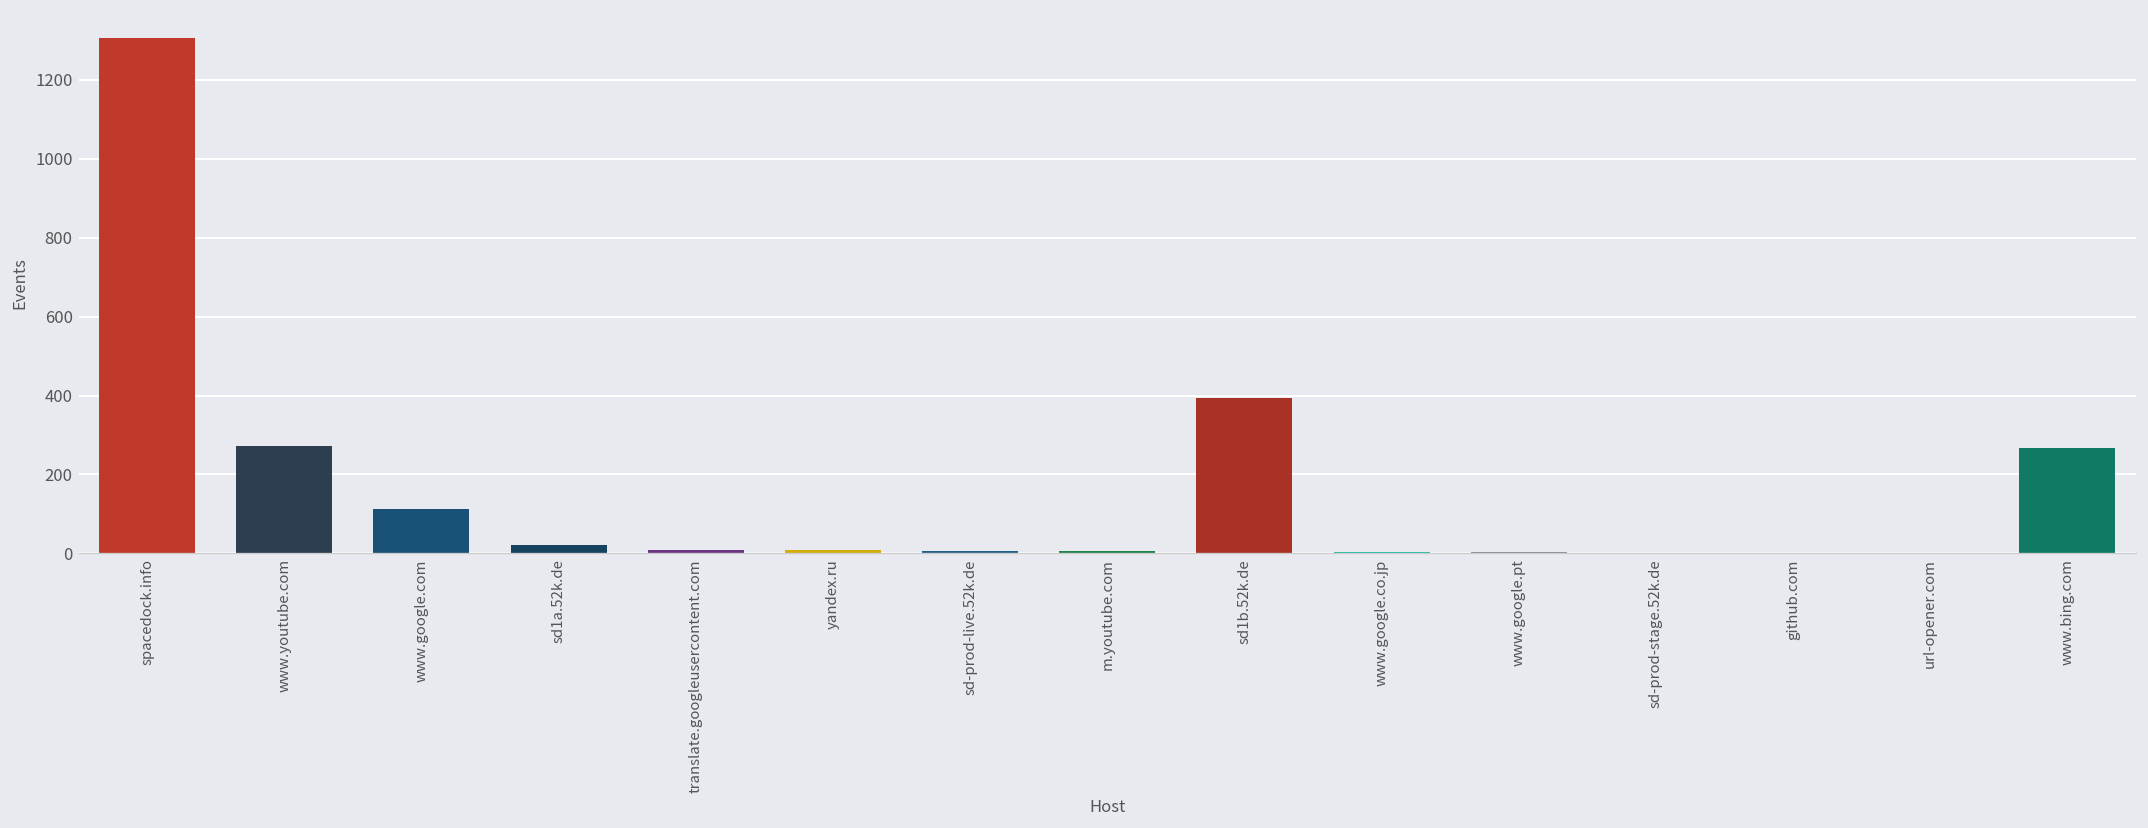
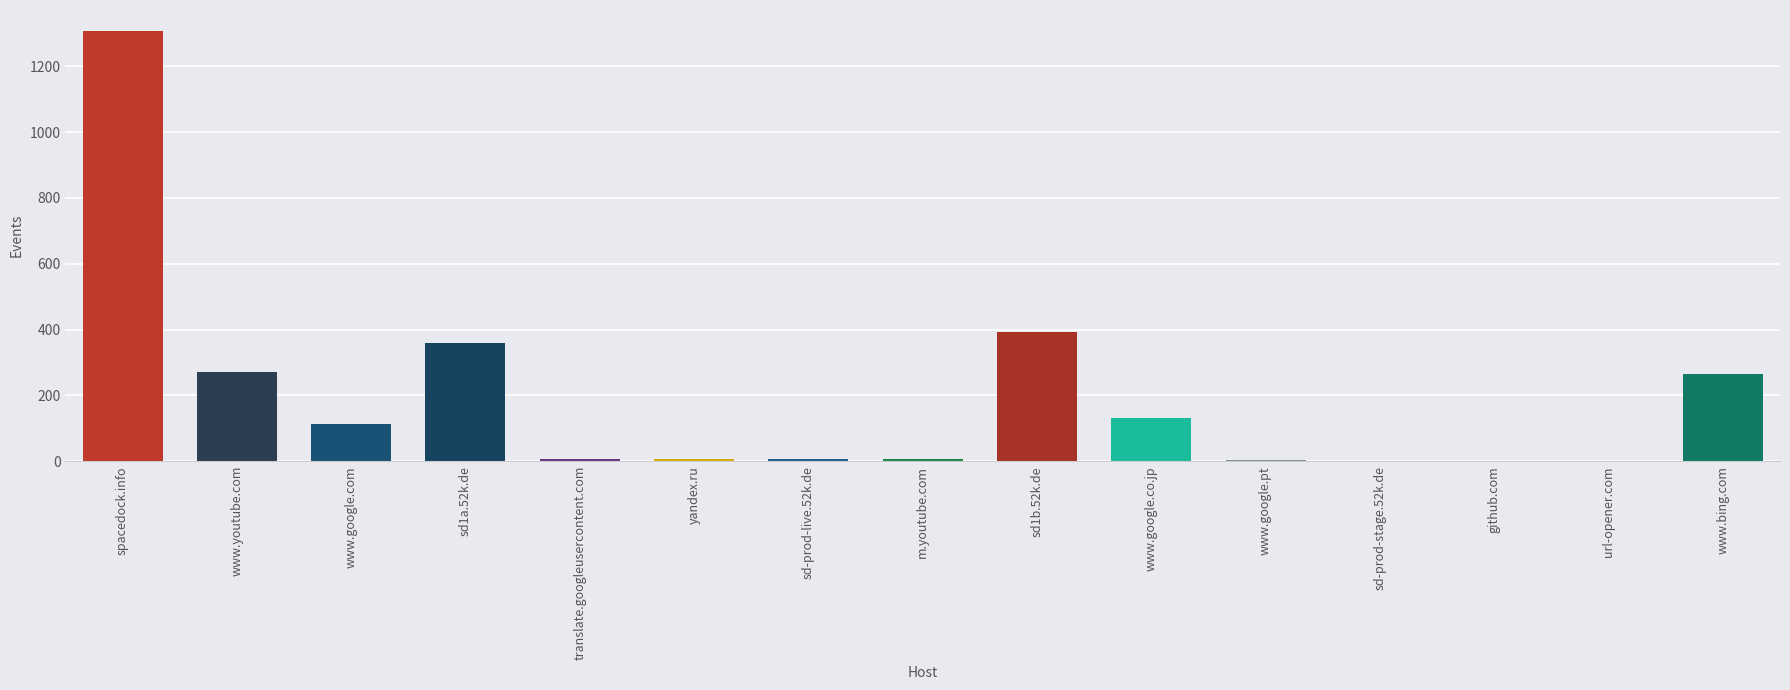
  {
    "spacedock.info": 1310,
    "www.youtube.com": 270,
    "www.google.com": 110,
-   "sd1a.52k.de": 20,
+   "sd1a.52k.de": 360,
    "translate.googleusercontent.com": 10,
    "yandex.ru": 10,
    "sd1b.52k.de": 390,
-   "www.google.co.jp": 0,
+   "www.google.co.jp": 130,
    "www.bing.com": 270
  }
